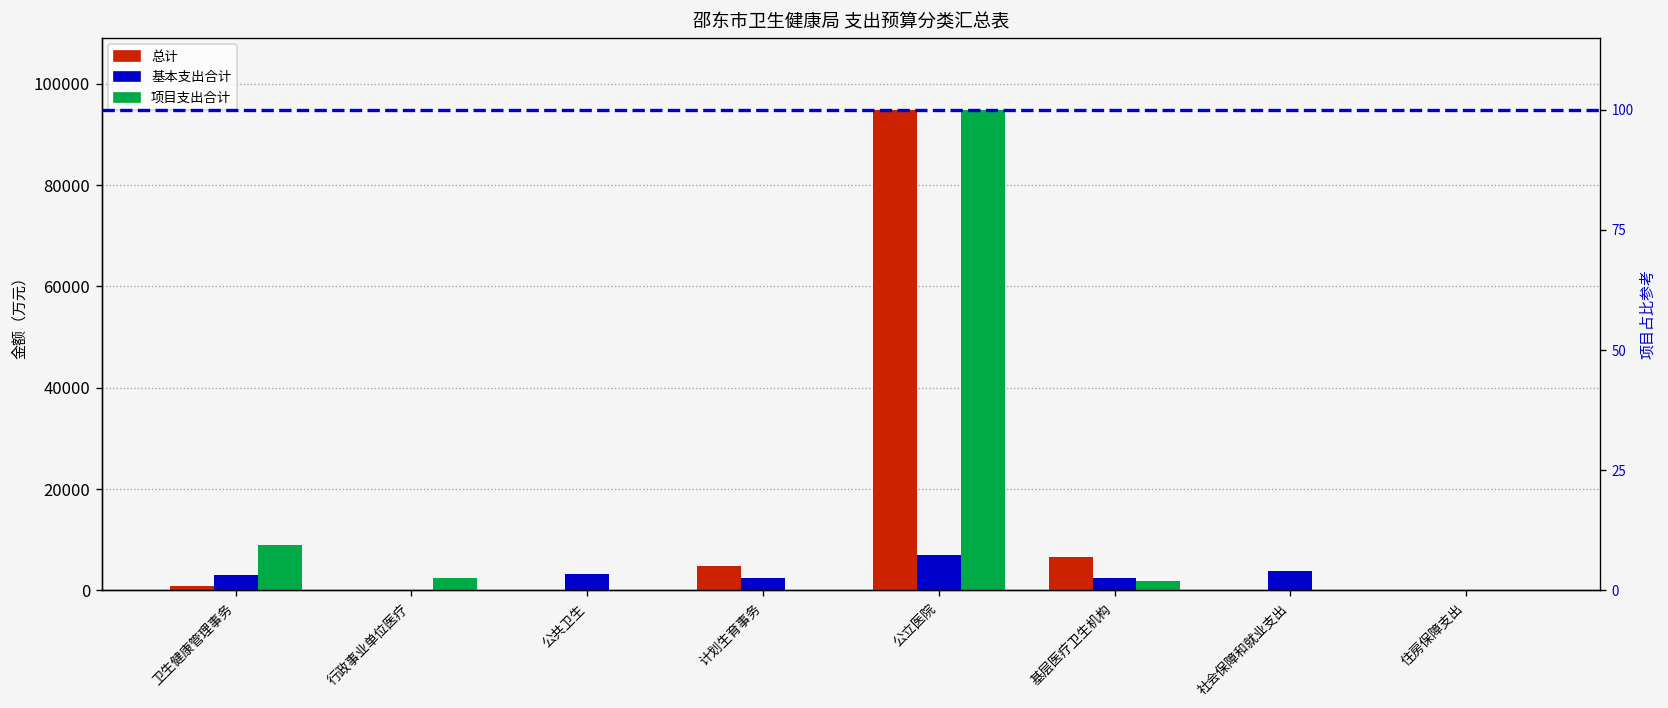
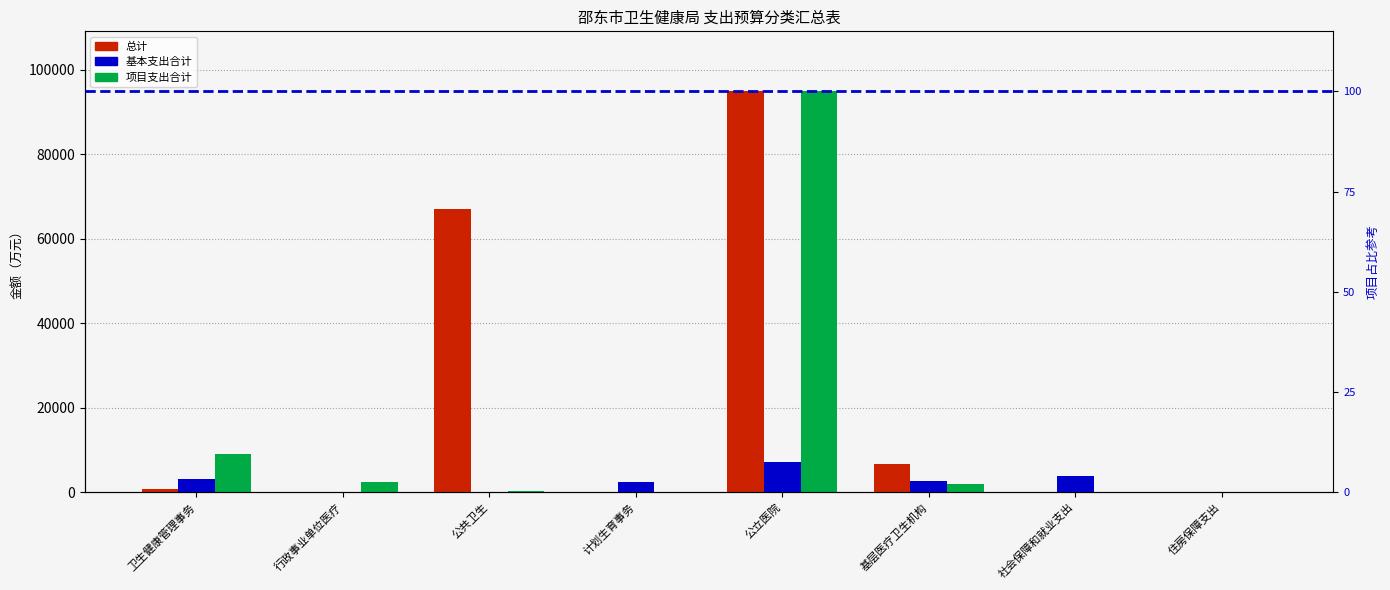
  {
    "总计": {
      "卫生健康管理事务": 1000,
-     "公共卫生": 0,
-     "计划生育事务": 5000,
+     "公共卫生": 67000,
+     "计划生育事务": 0,
      "公立医院": 95000,
      "基层医疗卫生机构": 7000
    },
    "基本支出合计": {
      "卫生健康管理事务": 3000,
-     "公共卫生": 3000,
+     "公共卫生": 0,
      "计划生育事务": 2000,
      "公立医院": 7000,
      "基层医疗卫生机构": 3000,
      "社会保障和就业支出": 4000
    },
    "项目支出合计": {
      "卫生健康管理事务": 9000,
      "行政事业单位医疗": 2000,
      "公立医院": 95000,
      "基层医疗卫生机构": 2000,
      "社会保障和就业支出": 0,
      "住房保障支出": 0
    }
  }
